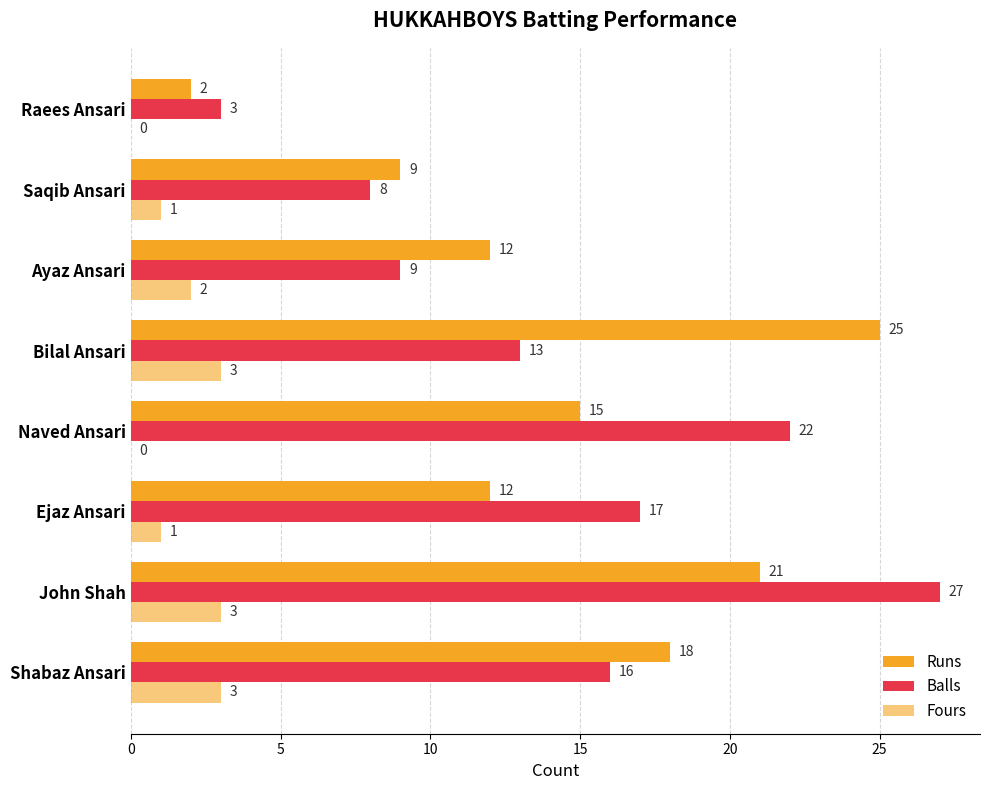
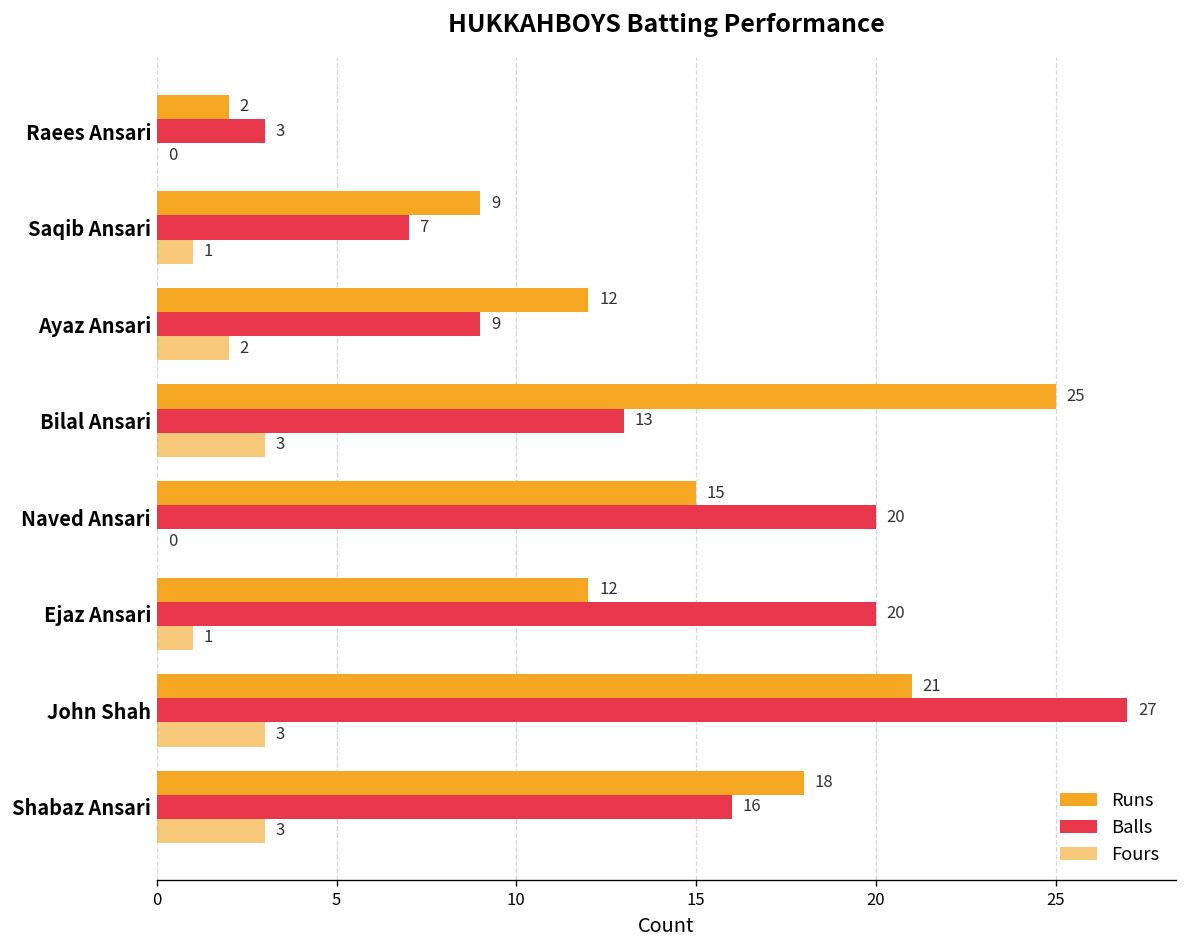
  {
    "Balls": {
      "Raees Ansari": 3,
-     "Saqib Ansari": 8,
+     "Saqib Ansari": 7,
      "Ayaz Ansari": 9,
      "Bilal Ansari": 13,
-     "Naved Ansari": 22,
-     "Ejaz Ansari": 17,
+     "Naved Ansari": 20,
+     "Ejaz Ansari": 20,
      "John Shah": 27,
      "Shabaz Ansari": 16
    }
  }
